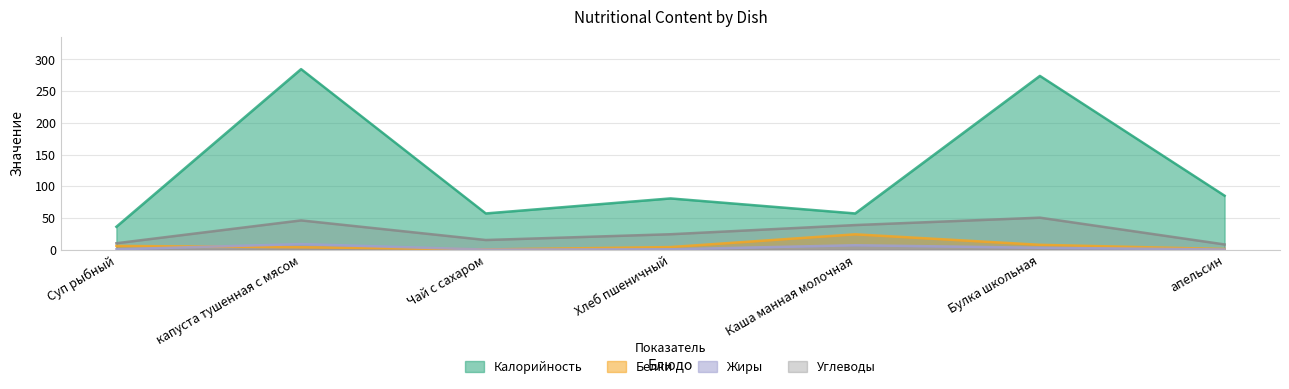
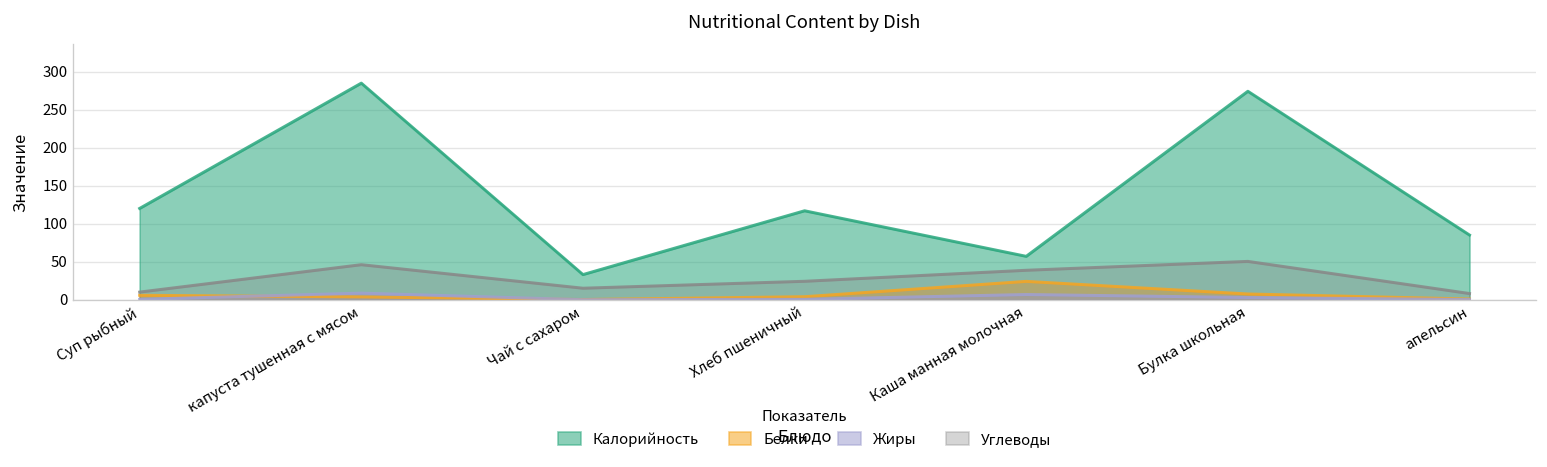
  {
    "Калорийность": {
-     "Суп рыбный": 40,
+     "Суп рыбный": 120,
      "капуста тушенная с мясом": 280,
-     "Чай с сахаром": 60,
-     "Хлеб пшеничный": 80,
+     "Чай с сахаром": 30,
+     "Хлеб пшеничный": 120,
      "Каша манная молочная": 60,
      "Булка школьная": 270,
      "апельсин": 90
    },
    "Белки": {
      "Суп рыбный": 10,
      "капуста тушенная с мясом": 0,
      "Каша манная молочная": 20,
      "Булка школьная": 10
    }
  }
